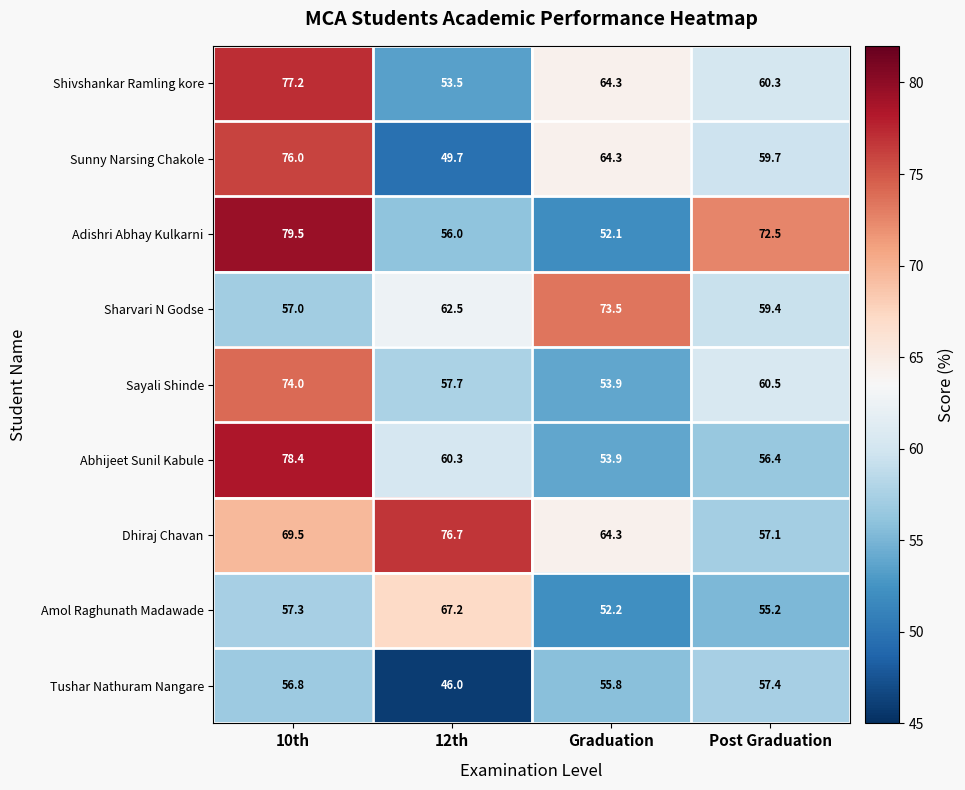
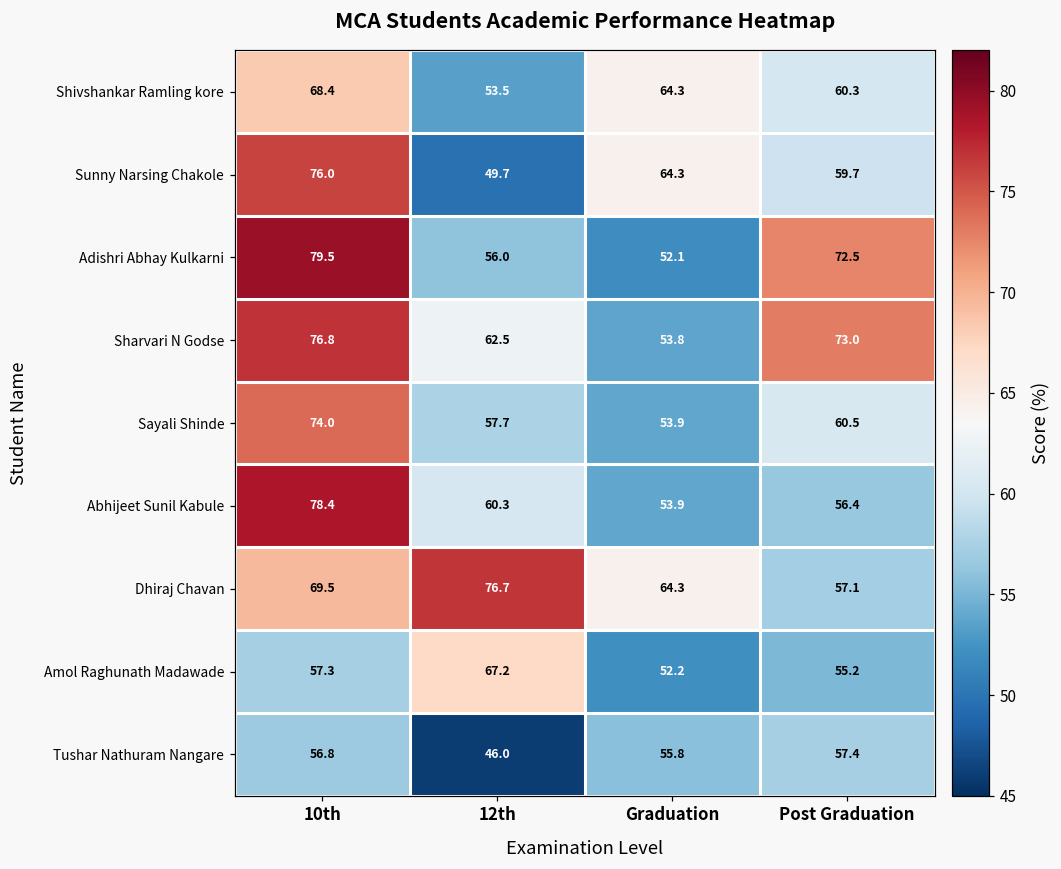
  {
    "Shivshankar Ramling kore": {
-     "10th": 77.2,
+     "10th": 68.4,
      "12th": 53.5,
      "Graduation": 64.3,
      "Post Graduation": 60.3
    },
    "Sunny Narsing Chakole": {
      "10th": 76.0,
      "12th": 49.7,
      "Graduation": 64.3,
      "Post Graduation": 59.7
    },
    "Adishri Abhay Kulkarni": {
      "10th": 79.5,
      "12th": 56.0,
      "Graduation": 52.1,
      "Post Graduation": 72.5
    },
    "Sharvari N Godse": {
-     "10th": 57.0,
+     "10th": 76.8,
      "12th": 62.5,
-     "Graduation": 73.5,
-     "Post Graduation": 59.4
+     "Graduation": 53.8,
+     "Post Graduation": 73.0
    },
    "Sayali Shinde": {
      "10th": 74.0,
      "12th": 57.7,
      "Graduation": 53.9,
      "Post Graduation": 60.5
    },
    "Abhijeet Sunil Kabule": {
      "10th": 78.4,
      "12th": 60.3,
      "Graduation": 53.9,
      "Post Graduation": 56.4
    },
    "Dhiraj Chavan": {
      "10th": 69.5,
      "12th": 76.7,
      "Graduation": 64.3,
      "Post Graduation": 57.1
    },
    "Amol Raghunath Madawade": {
      "10th": 57.3,
      "12th": 67.2,
      "Graduation": 52.2,
      "Post Graduation": 55.2
    },
    "Tushar Nathuram Nangare": {
      "10th": 56.8,
      "12th": 46.0,
      "Graduation": 55.8,
      "Post Graduation": 57.4
    }
  }
